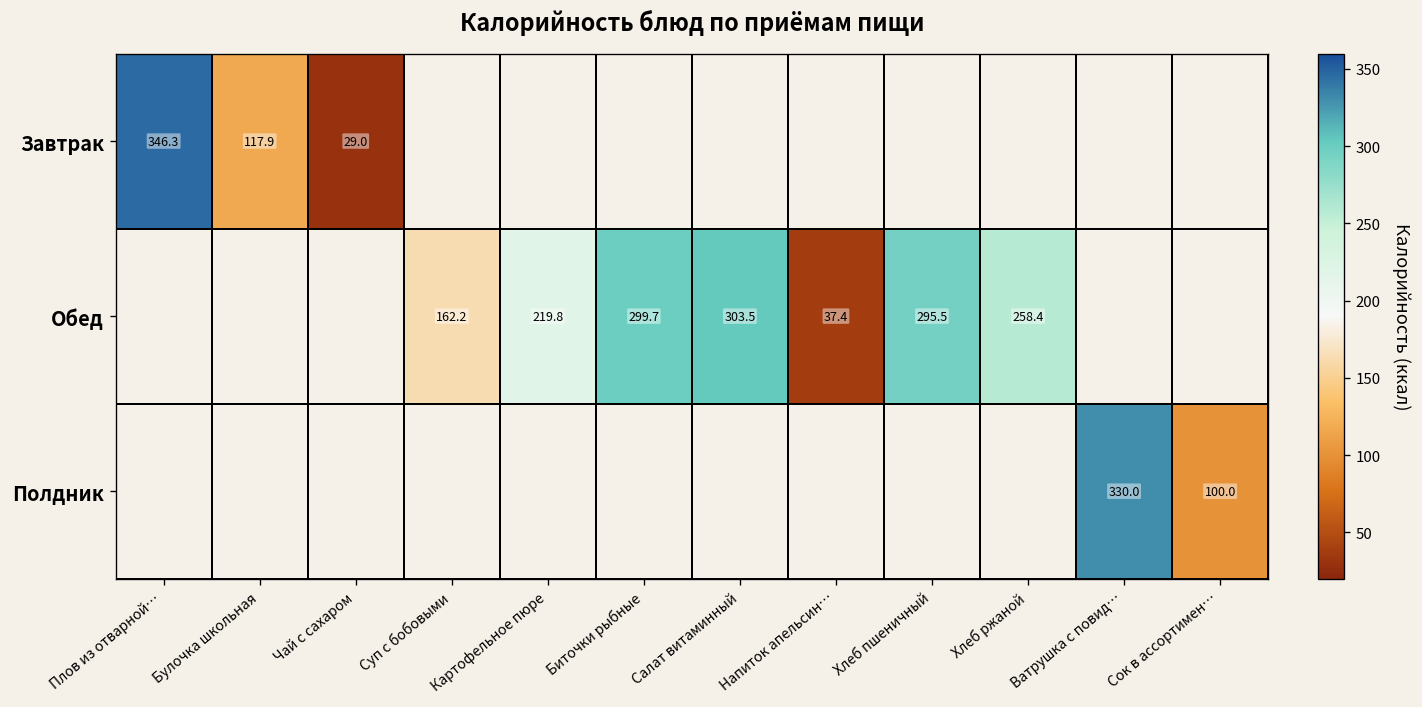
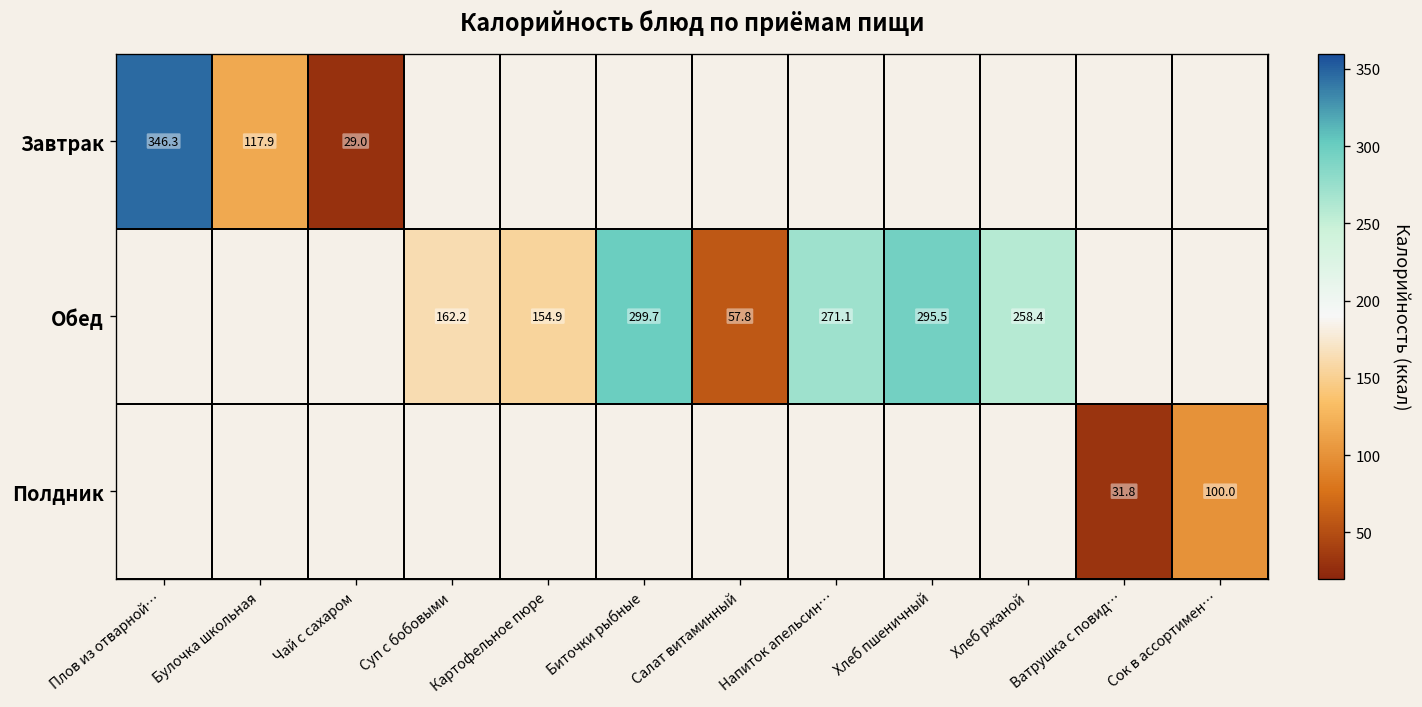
  {
    "Обед": {
-     "Картофельное пюре": 219.8,
-     "Салат витаминный": 303.5,
-     "Напиток апельсин…": 37.4
+     "Картофельное пюре": 154.9,
+     "Салат витаминный": 57.8,
+     "Напиток апельсин…": 271.1
    },
    "Полдник": {
-     "Ватрушка с повид…": 330.0
+     "Ватрушка с повид…": 31.8
    }
  }
